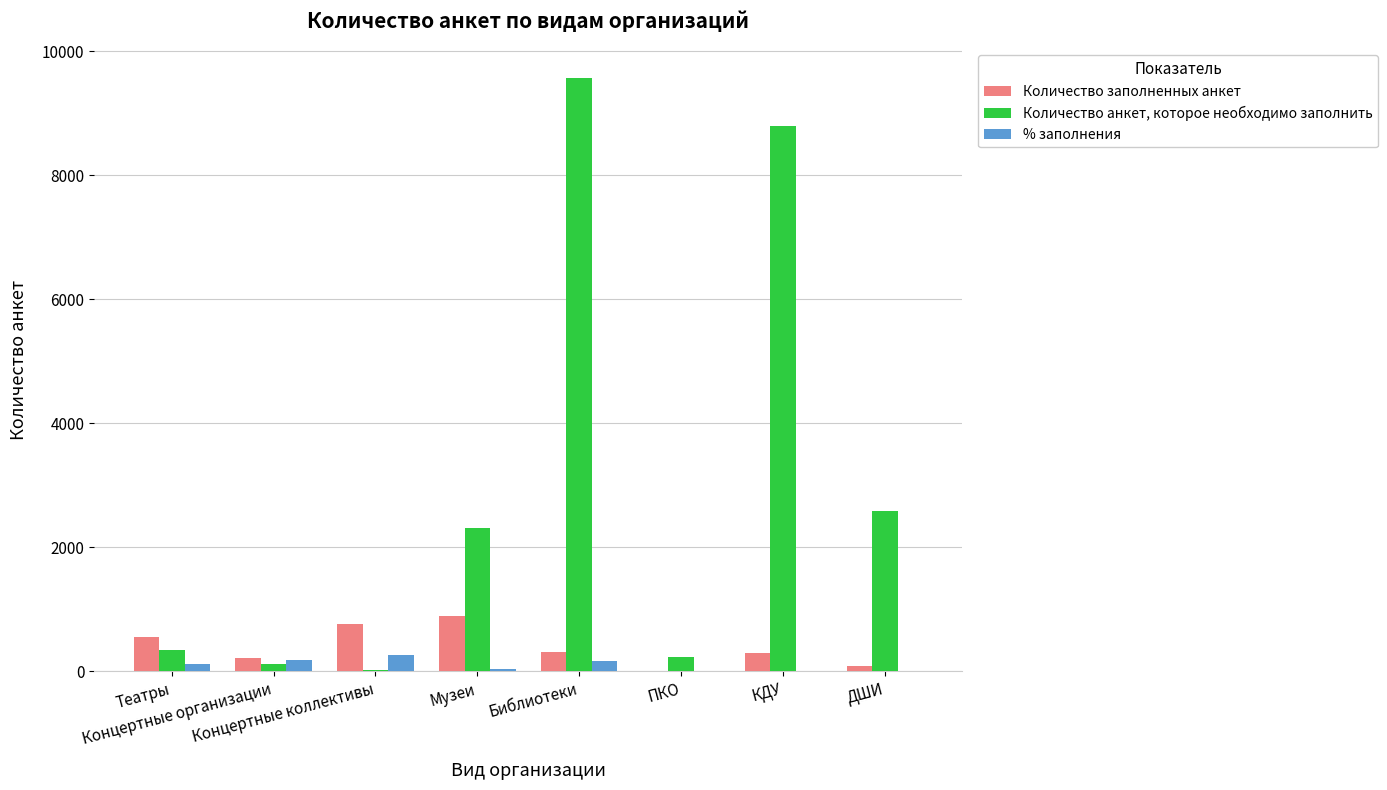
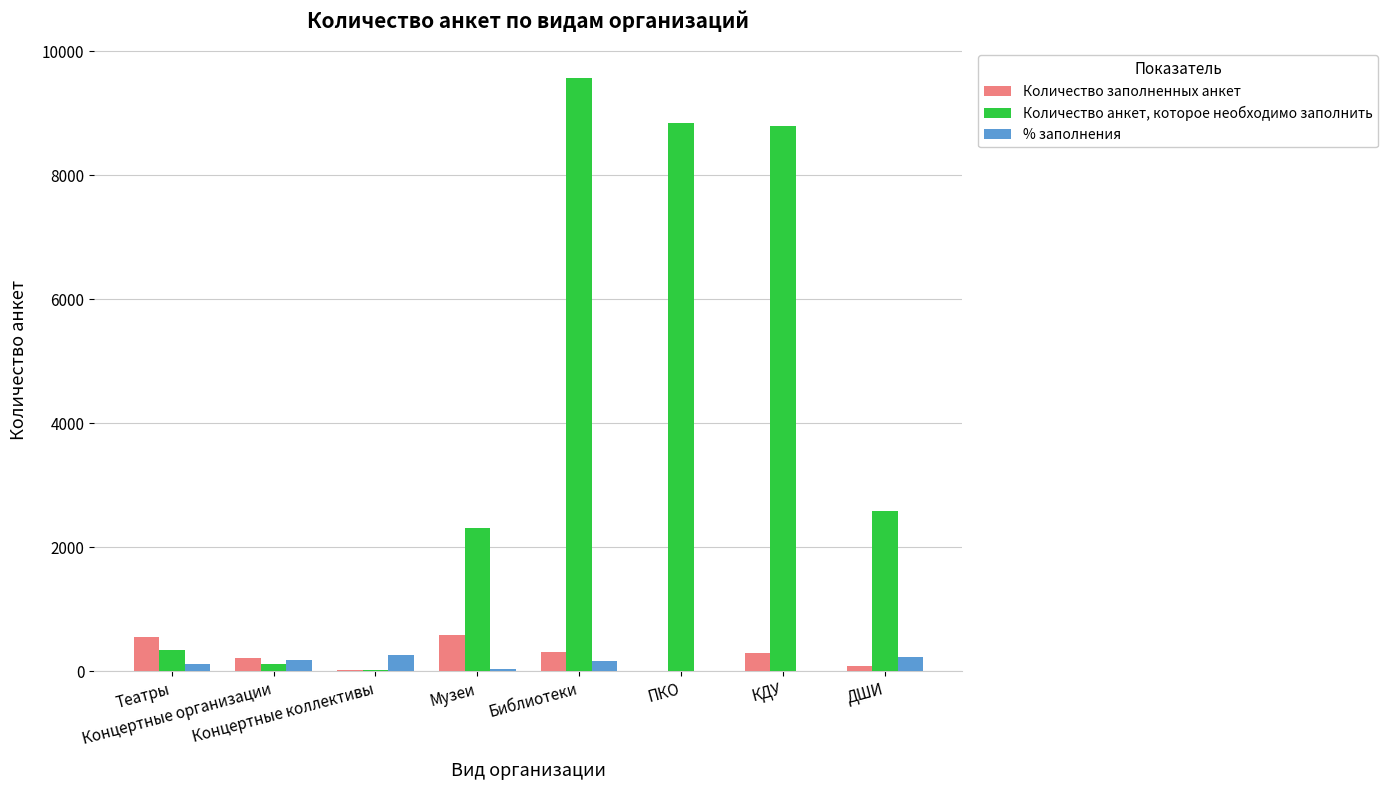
  {
    "Количество заполненных анкет": {
      "Театры": 600,
      "Концертные организации": 200,
-     "Концертные коллективы": 800,
-     "Музеи": 900,
+     "Концертные коллективы": 0,
+     "Музеи": 600,
      "Библиотеки": 300,
      "КДУ": 300,
      "ДШИ": 100
    },
    "Количество анкет, которое необходимо заполнить": {
      "Театры": 400,
      "Концертные организации": 100,
      "Музеи": 2300,
      "Библиотеки": 9600,
-     "ПКО": 200,
+     "ПКО": 8800,
      "КДУ": 8800,
      "ДШИ": 2600
    },
    "% заполнения": {
      "Театры": 100,
      "Концертные организации": 200,
      "Концертные коллективы": 300,
      "Библиотеки": 200,
-     "ДШИ": 0
+     "ДШИ": 200
    }
  }
